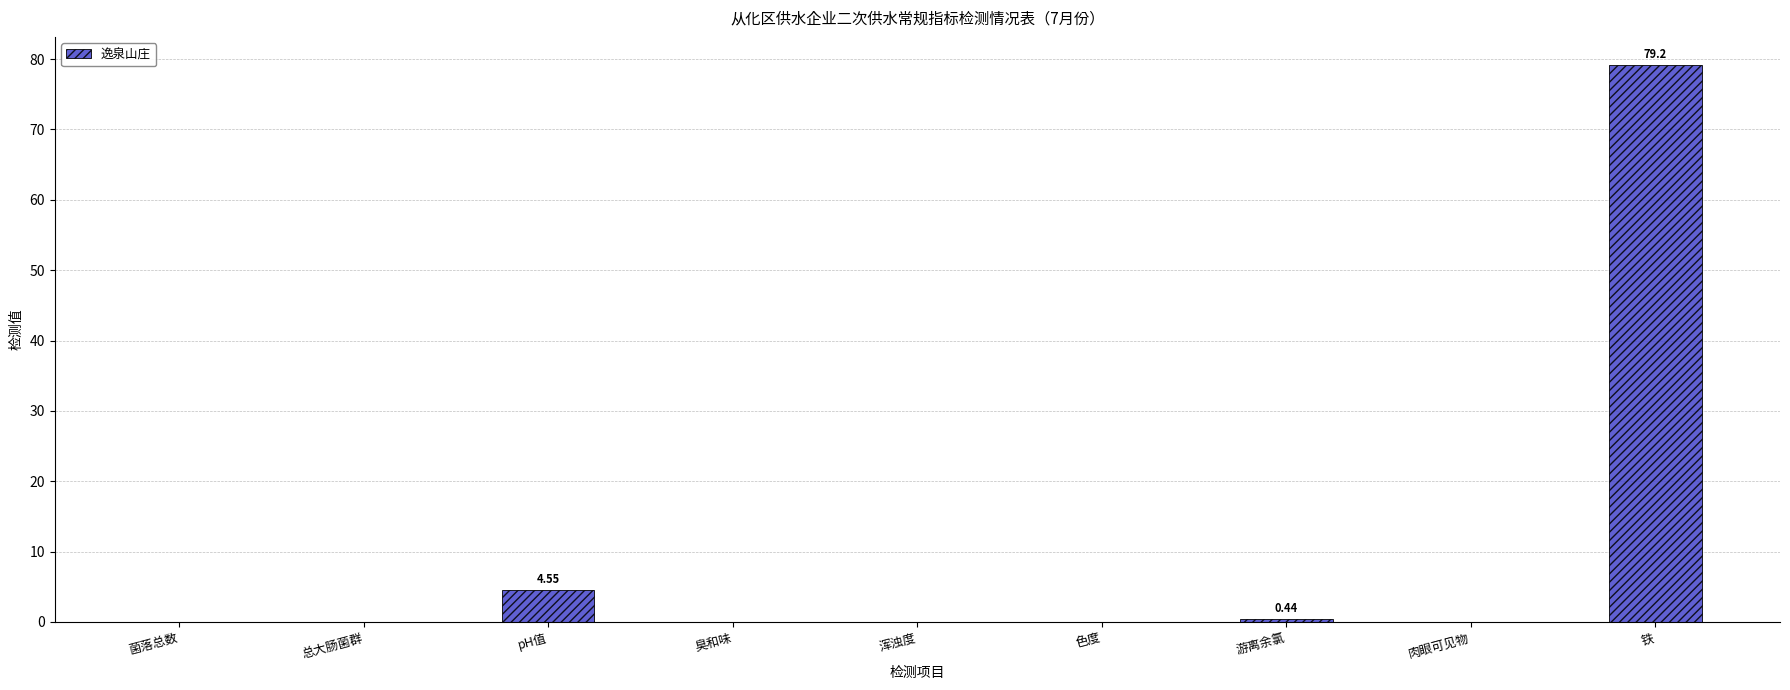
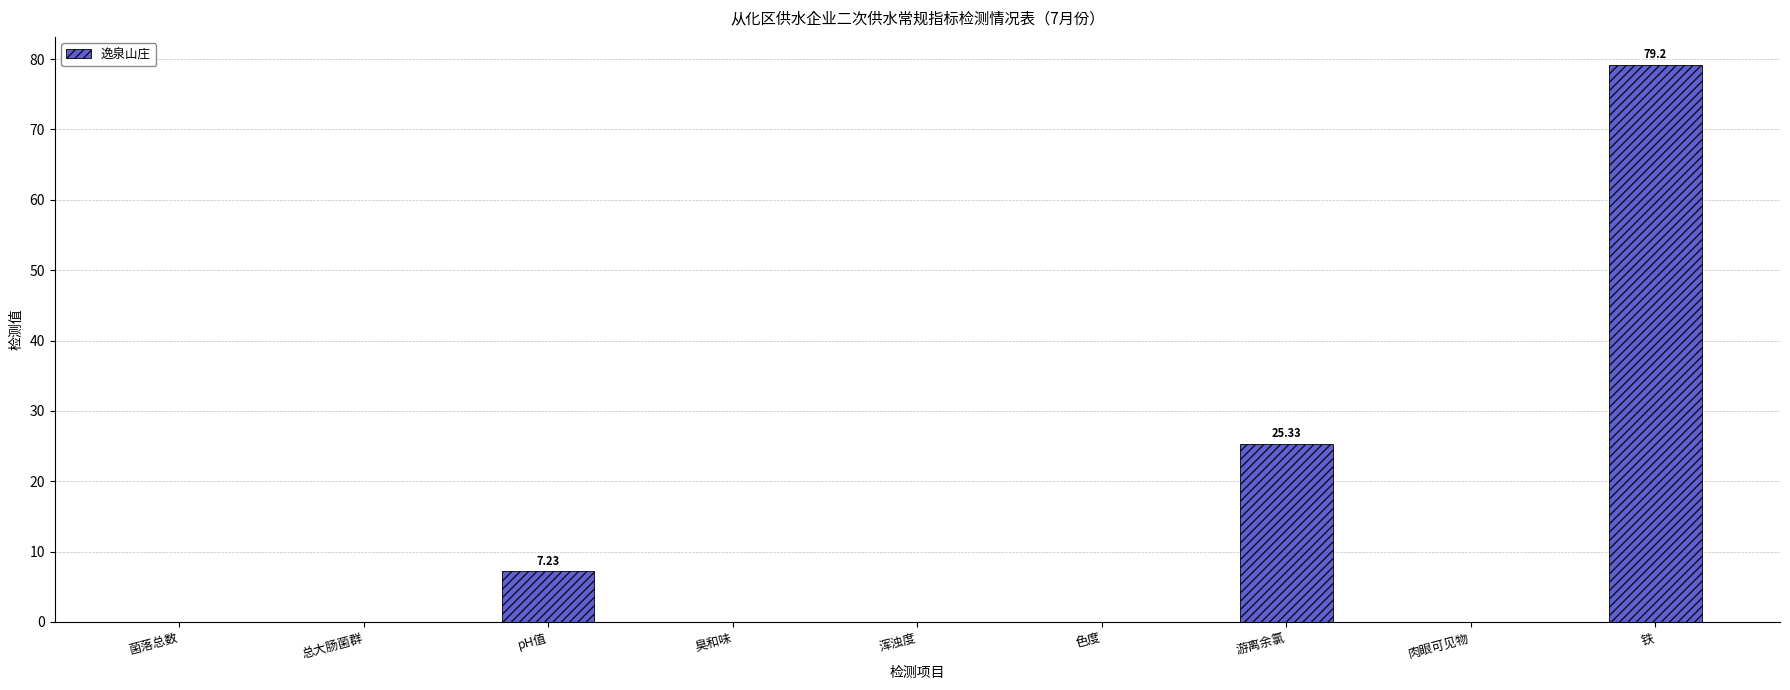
  {
-   "pH值": 4.55,
-   "游离余氯": 0.44,
+   "pH值": 7.23,
+   "游离余氯": 25.33,
    "铁": 79.2
  }
